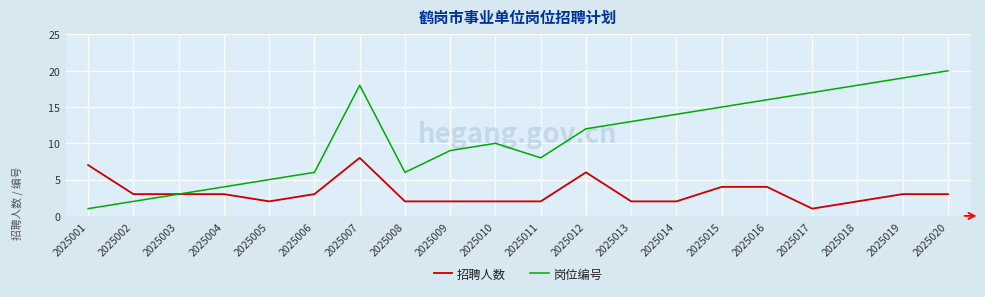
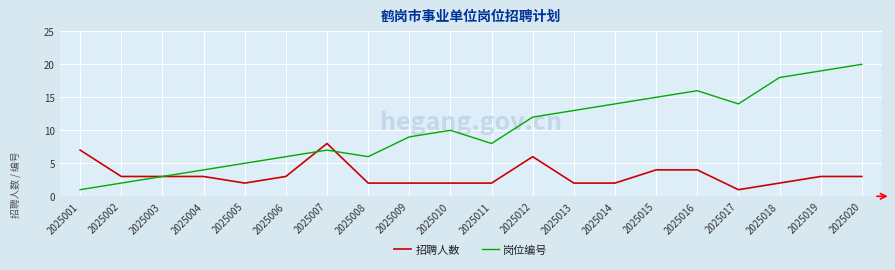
  {
    "招聘人数": {
      "2025001": 7,
      "2025002": 3,
      "2025004": 3,
      "2025005": 2,
      "2025006": 3,
      "2025007": 8,
      "2025008": 2,
      "2025009": 2,
      "2025010": 2,
      "2025011": 2,
      "2025012": 6,
      "2025013": 2,
      "2025014": 2,
      "2025015": 4,
      "2025016": 4,
      "2025017": 1,
      "2025018": 2,
      "2025019": 3,
      "2025020": 3
    },
    "岗位编号": {
      "2025001": 1,
      "2025002": 2,
      "2025004": 4,
      "2025005": 5,
      "2025006": 6,
-     "2025007": 18,
+     "2025007": 7,
      "2025008": 6,
      "2025009": 9,
      "2025010": 10,
      "2025011": 8,
      "2025012": 12,
      "2025013": 13,
      "2025014": 14,
      "2025015": 15,
      "2025016": 16,
-     "2025017": 17,
+     "2025017": 14,
      "2025018": 18,
      "2025019": 19,
      "2025020": 20
    }
  }
